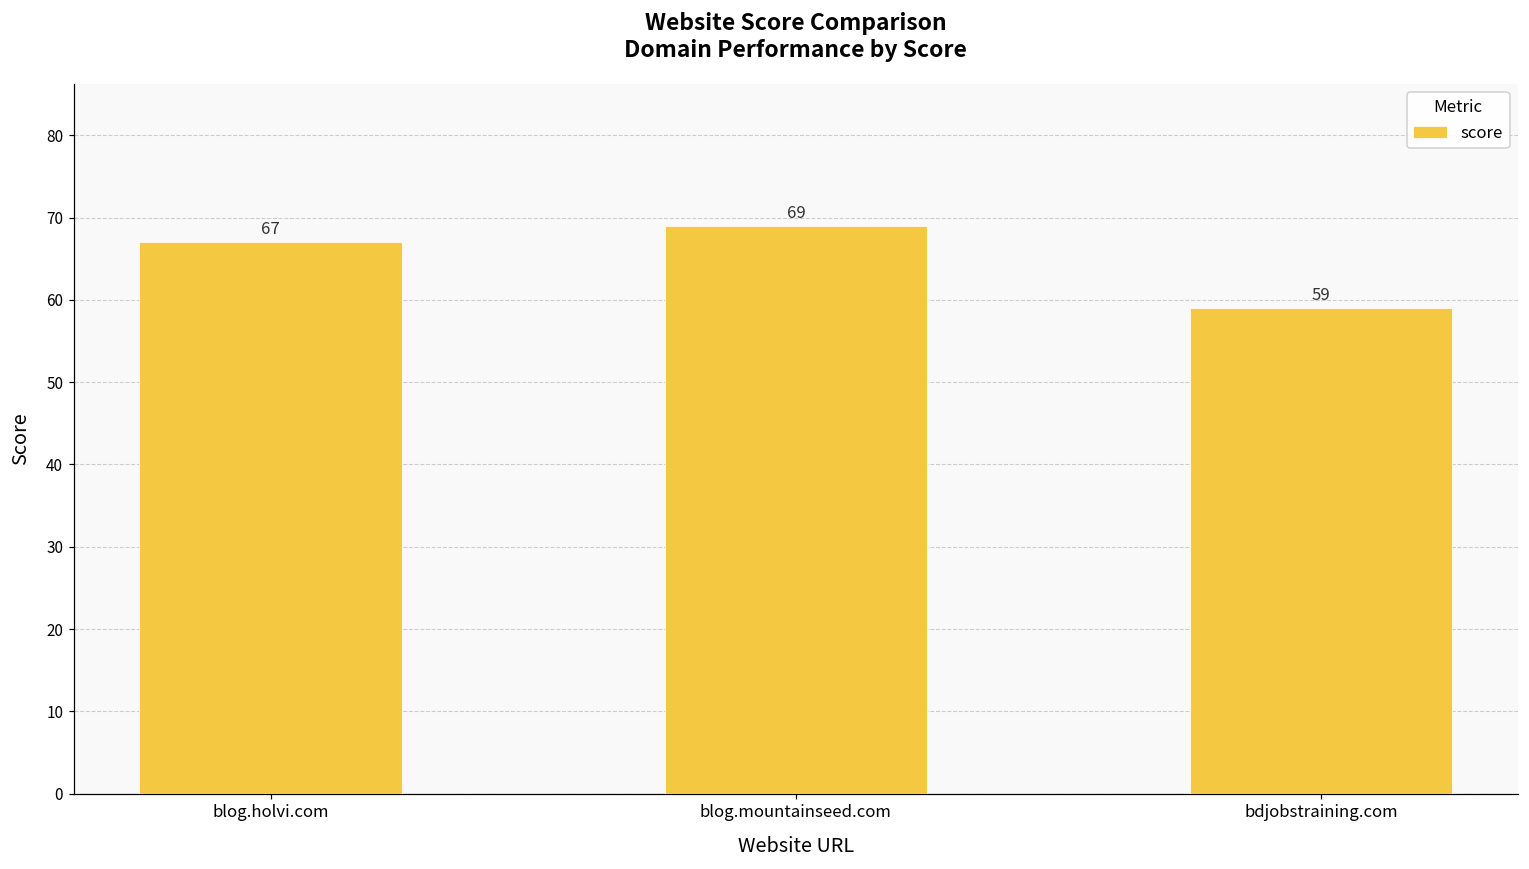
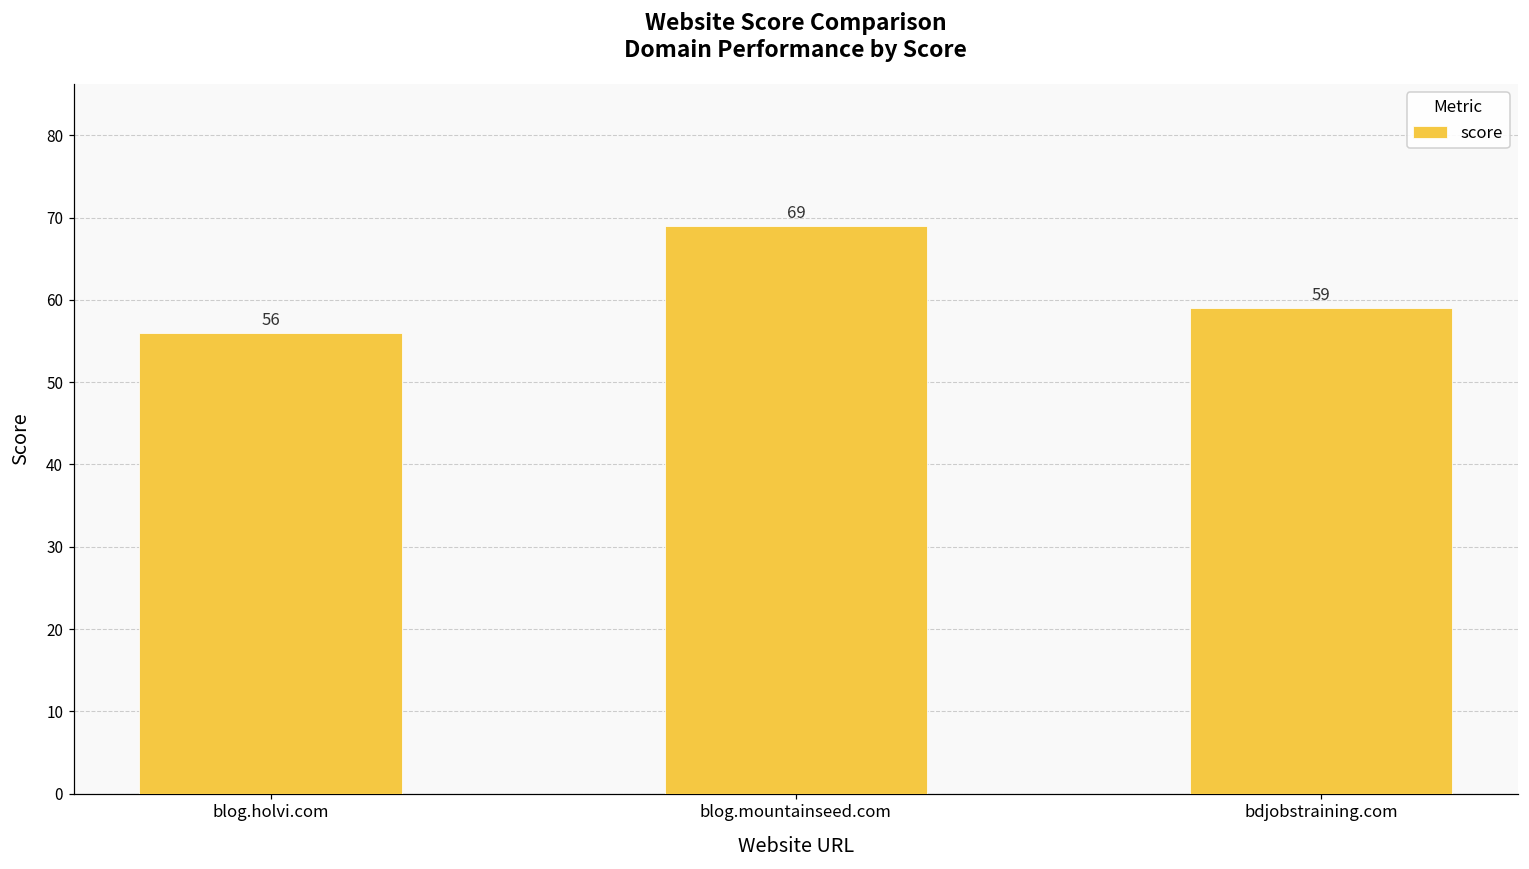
  {
-   "blog.holvi.com": 67,
+   "blog.holvi.com": 56,
    "blog.mountainseed.com": 69,
    "bdjobstraining.com": 59
  }
